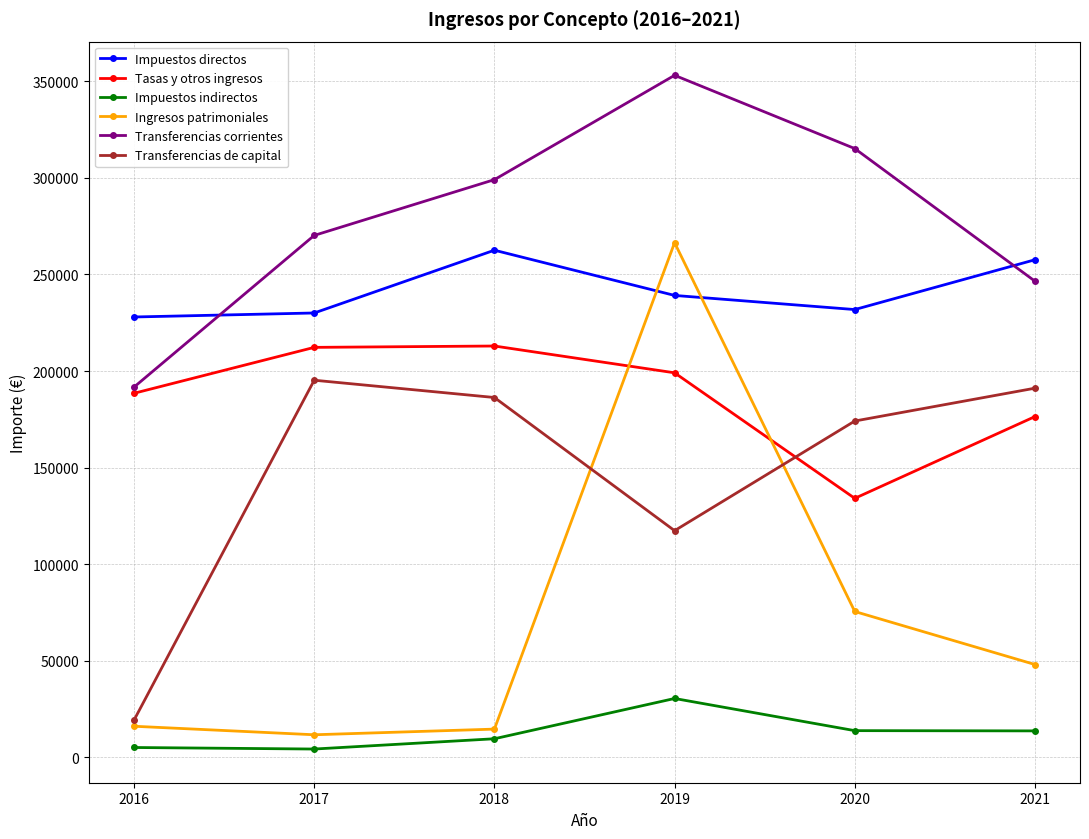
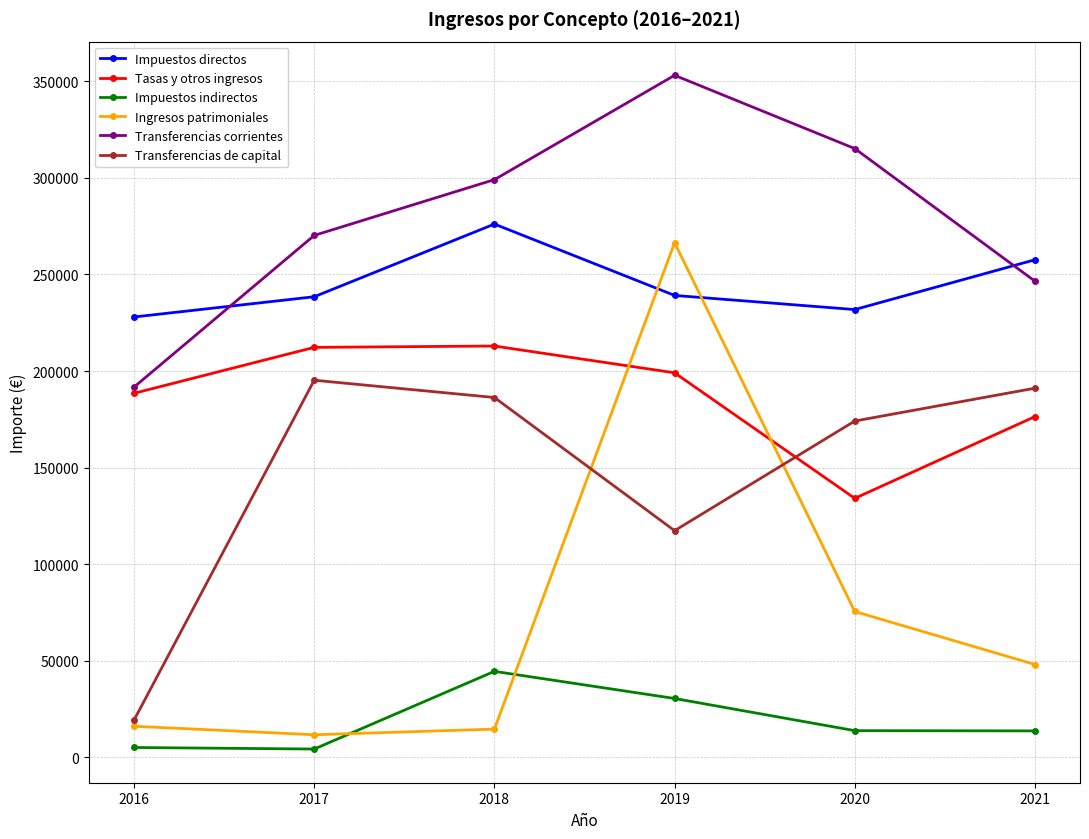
  {
    "Impuestos directos": {
      "2016": 228000,
-     "2017": 230000,
-     "2018": 263000,
+     "2017": 238000,
+     "2018": 276000,
      "2019": 239000,
      "2020": 232000,
      "2021": 258000
    },
    "Tasas y otros ingresos": {
      "2016": 189000,
      "2017": 212000,
      "2018": 213000,
      "2019": 199000,
      "2020": 134000,
      "2021": 176000
    },
    "Impuestos indirectos": {
      "2016": 5000,
      "2017": 4000,
-     "2018": 10000,
+     "2018": 45000,
      "2019": 30000,
      "2020": 14000,
      "2021": 14000
    },
    "Ingresos patrimoniales": {
      "2016": 16000,
      "2017": 12000,
      "2018": 15000,
      "2019": 266000,
      "2020": 76000,
      "2021": 48000
    },
    "Transferencias corrientes": {
      "2016": 192000,
      "2017": 270000,
      "2018": 299000,
      "2019": 353000,
      "2020": 315000,
      "2021": 247000
    },
    "Transferencias de capital": {
      "2016": 19000,
      "2017": 195000,
      "2018": 186000,
      "2019": 117000,
      "2020": 174000,
      "2021": 191000
    }
  }
